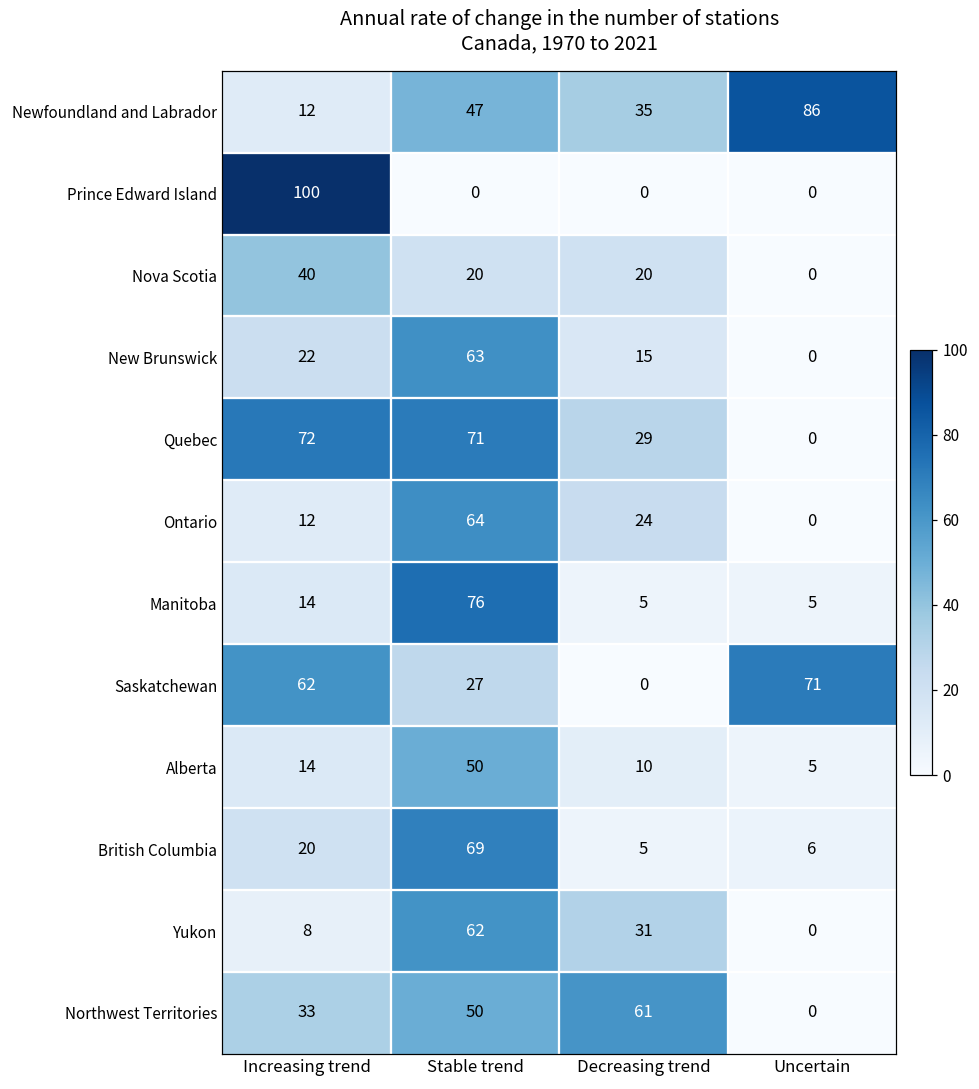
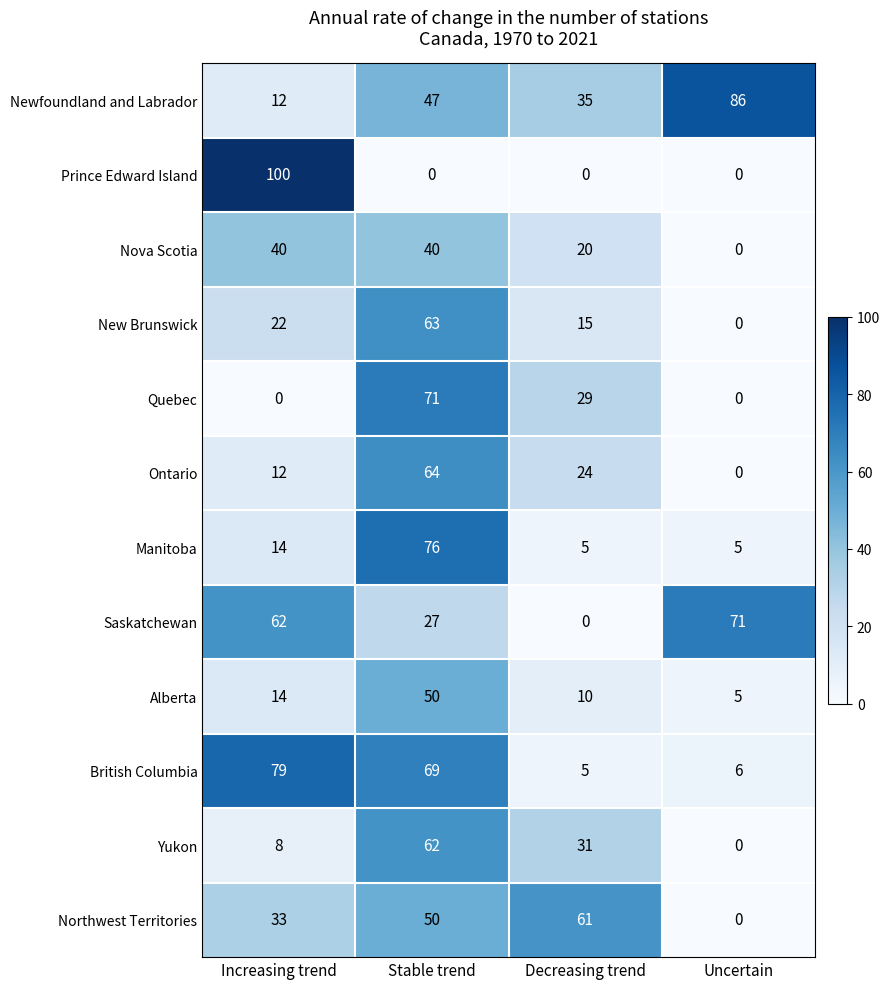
  {
    "Newfoundland and Labrador": {
      "Increasing trend": 12,
      "Stable trend": 47,
      "Decreasing trend": 35,
      "Uncertain": 86
    },
    "Prince Edward Island": {
      "Increasing trend": 100,
      "Stable trend": 0,
      "Decreasing trend": 0,
      "Uncertain": 0
    },
    "Nova Scotia": {
      "Increasing trend": 40,
-     "Stable trend": 20,
+     "Stable trend": 40,
      "Decreasing trend": 20,
      "Uncertain": 0
    },
    "New Brunswick": {
      "Increasing trend": 22,
      "Stable trend": 63,
      "Decreasing trend": 15,
      "Uncertain": 0
    },
    "Quebec": {
-     "Increasing trend": 72,
+     "Increasing trend": 0,
      "Stable trend": 71,
      "Decreasing trend": 29,
      "Uncertain": 0
    },
    "Ontario": {
      "Increasing trend": 12,
      "Stable trend": 64,
      "Decreasing trend": 24,
      "Uncertain": 0
    },
    "Manitoba": {
      "Increasing trend": 14,
      "Stable trend": 76,
      "Decreasing trend": 5,
      "Uncertain": 5
    },
    "Saskatchewan": {
      "Increasing trend": 62,
      "Stable trend": 27,
      "Decreasing trend": 0,
      "Uncertain": 71
    },
    "Alberta": {
      "Increasing trend": 14,
      "Stable trend": 50,
      "Decreasing trend": 10,
      "Uncertain": 5
    },
    "British Columbia": {
-     "Increasing trend": 20,
+     "Increasing trend": 79,
      "Stable trend": 69,
      "Decreasing trend": 5,
      "Uncertain": 6
    },
    "Yukon": {
      "Increasing trend": 8,
      "Stable trend": 62,
      "Decreasing trend": 31,
      "Uncertain": 0
    },
    "Northwest Territories": {
      "Increasing trend": 33,
      "Stable trend": 50,
      "Decreasing trend": 61,
      "Uncertain": 0
    }
  }
